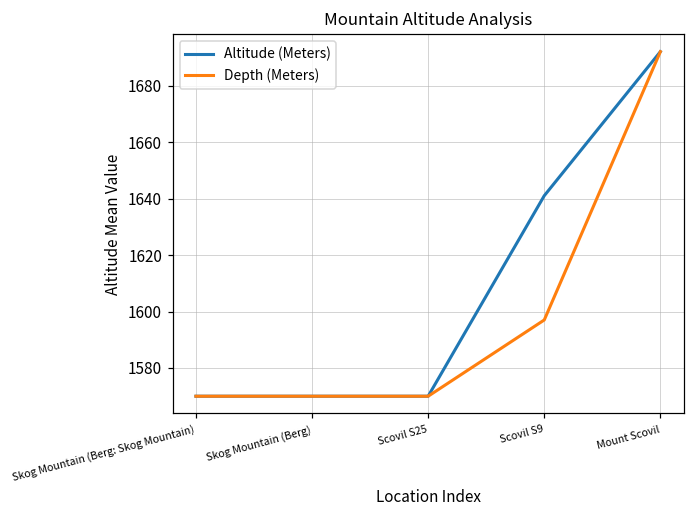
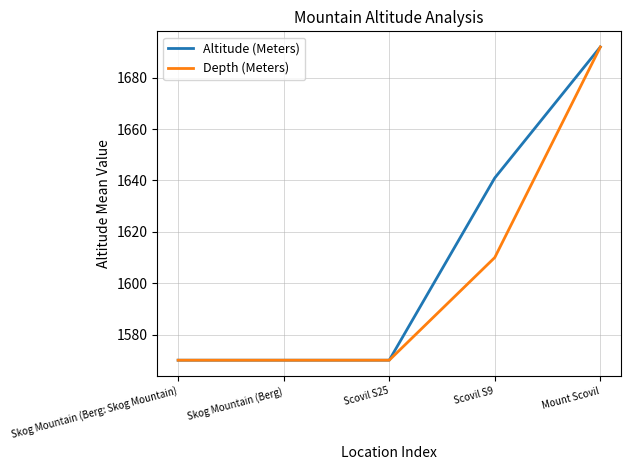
  {
    "Altitude (Meters)": {
      "Scovil S9": 1641
    },
    "Depth (Meters)": {
-     "Scovil S9": 1597
+     "Scovil S9": 1610
    }
  }
